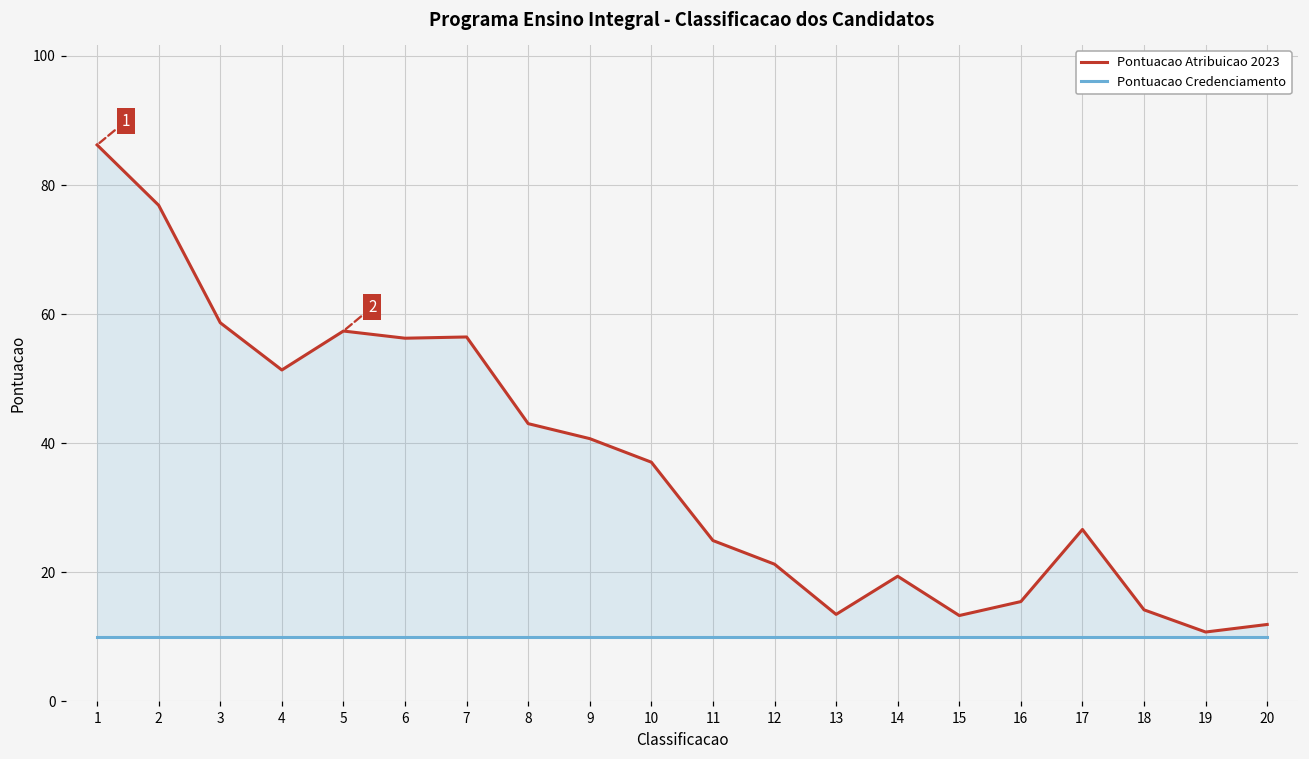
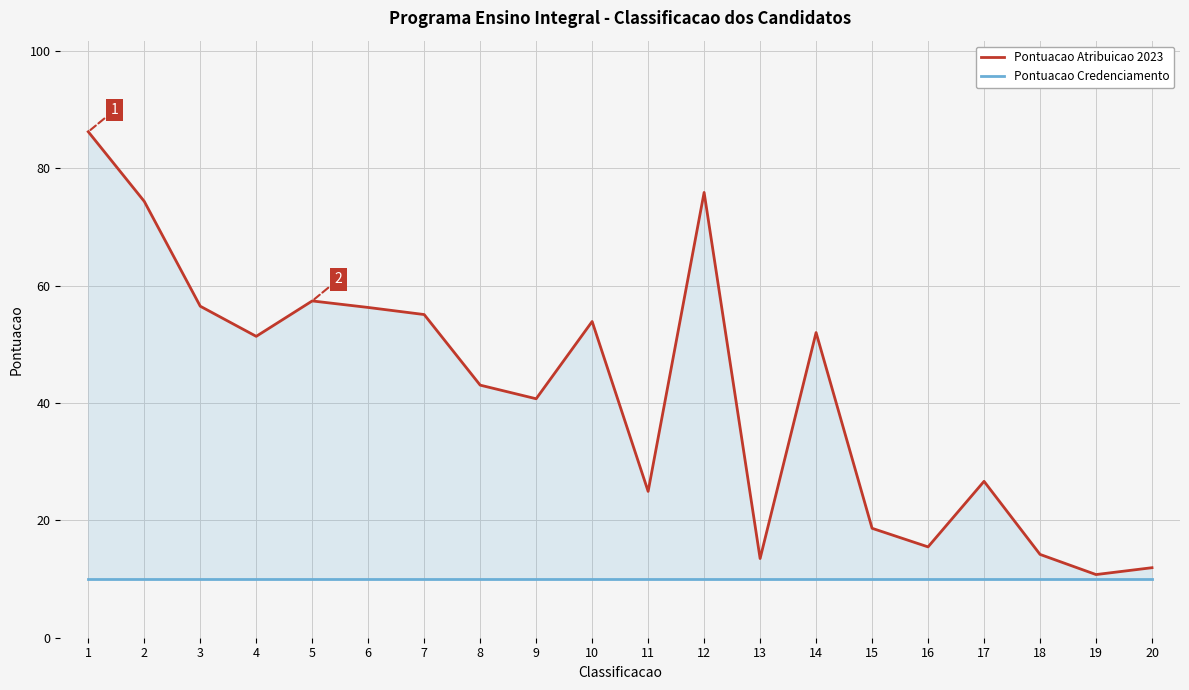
  {
    "Pontuacao Atribuicao 2023": {
      "1": 86,
-     "2": 77,
-     "3": 59,
+     "2": 74,
+     "3": 56,
      "4": 51,
      "5": 57,
      "6": 56,
-     "7": 56,
+     "7": 55,
      "8": 43,
      "9": 41,
-     "10": 37,
+     "10": 54,
      "11": 25,
-     "12": 21,
+     "12": 76,
      "13": 13,
-     "14": 19,
-     "15": 13,
+     "14": 52,
+     "15": 19,
      "16": 15,
      "17": 27,
      "18": 14,
      "19": 11,
      "20": 12
    },
    "Pontuacao Credenciamento": {
      "1": 10,
      "2": 10,
      "3": 10,
      "4": 10,
      "5": 10,
      "6": 10,
      "7": 10,
      "8": 10,
      "9": 10,
      "10": 10,
      "11": 10,
      "12": 10,
      "13": 10,
      "14": 10,
      "15": 10,
      "16": 10,
      "17": 10,
      "18": 10,
      "19": 10,
      "20": 10
    }
  }
